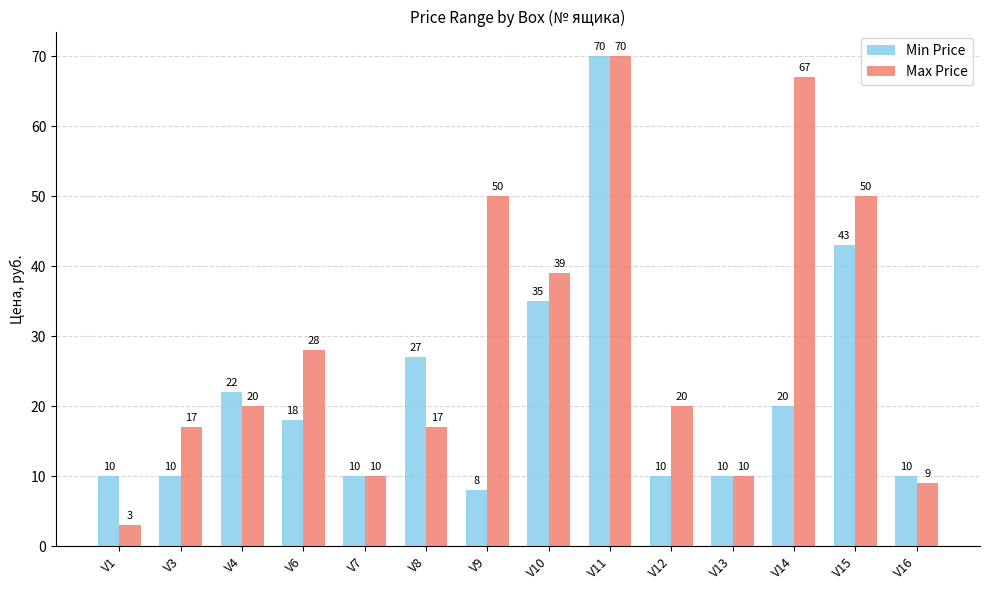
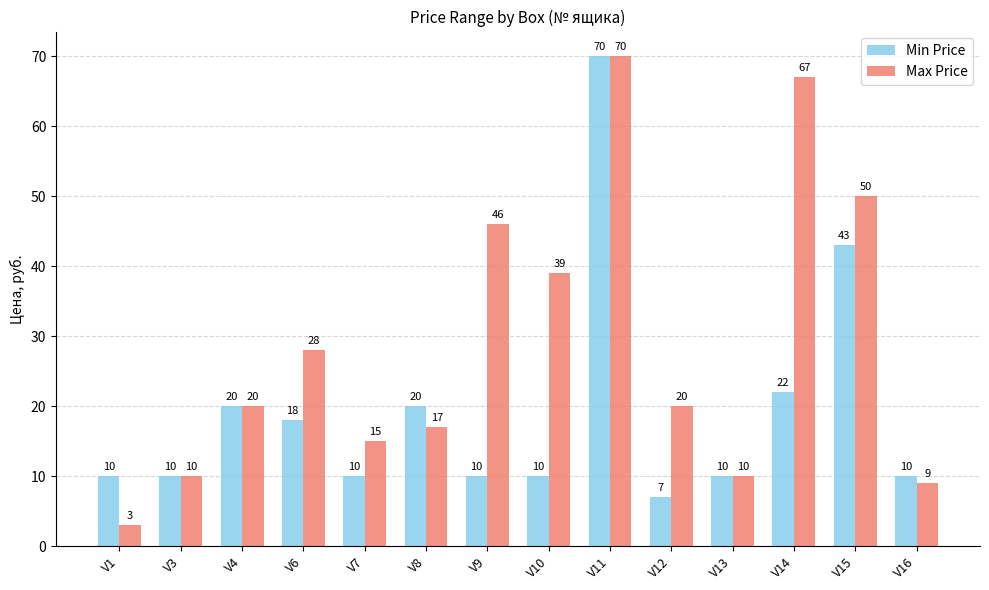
  {
    "Min Price": {
      "V1": 10,
      "V3": 10,
-     "V4": 22,
+     "V4": 20,
      "V6": 18,
      "V7": 10,
-     "V8": 27,
-     "V9": 8,
-     "V10": 35,
+     "V8": 20,
+     "V9": 10,
+     "V10": 10,
      "V11": 70,
-     "V12": 10,
+     "V12": 7,
      "V13": 10,
-     "V14": 20,
+     "V14": 22,
      "V15": 43,
      "V16": 10
    },
    "Max Price": {
      "V1": 3,
-     "V3": 17,
+     "V3": 10,
      "V4": 20,
      "V6": 28,
-     "V7": 10,
+     "V7": 15,
      "V8": 17,
-     "V9": 50,
+     "V9": 46,
      "V10": 39,
      "V11": 70,
      "V12": 20,
      "V13": 10,
      "V14": 67,
      "V15": 50,
      "V16": 9
    }
  }
